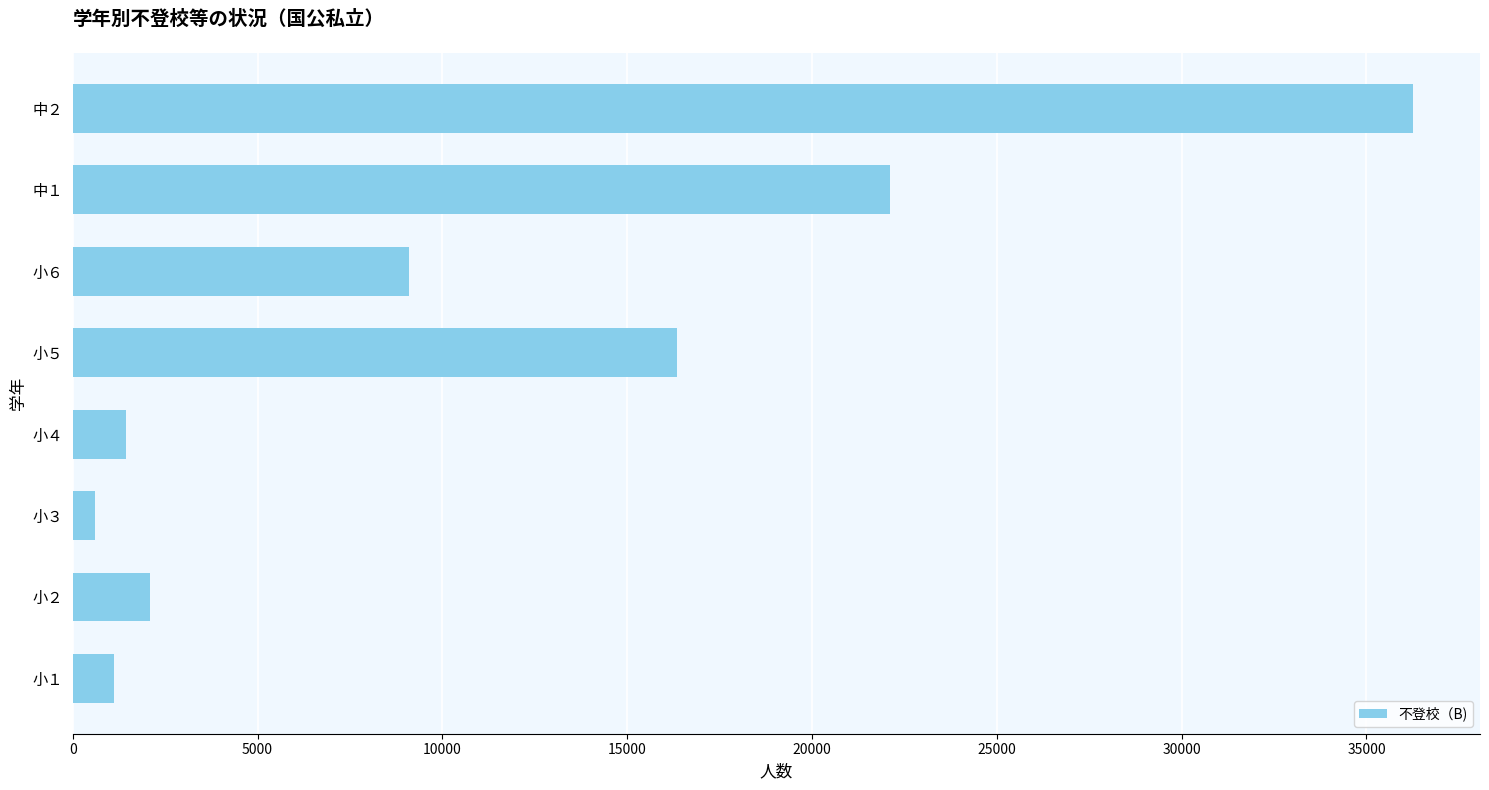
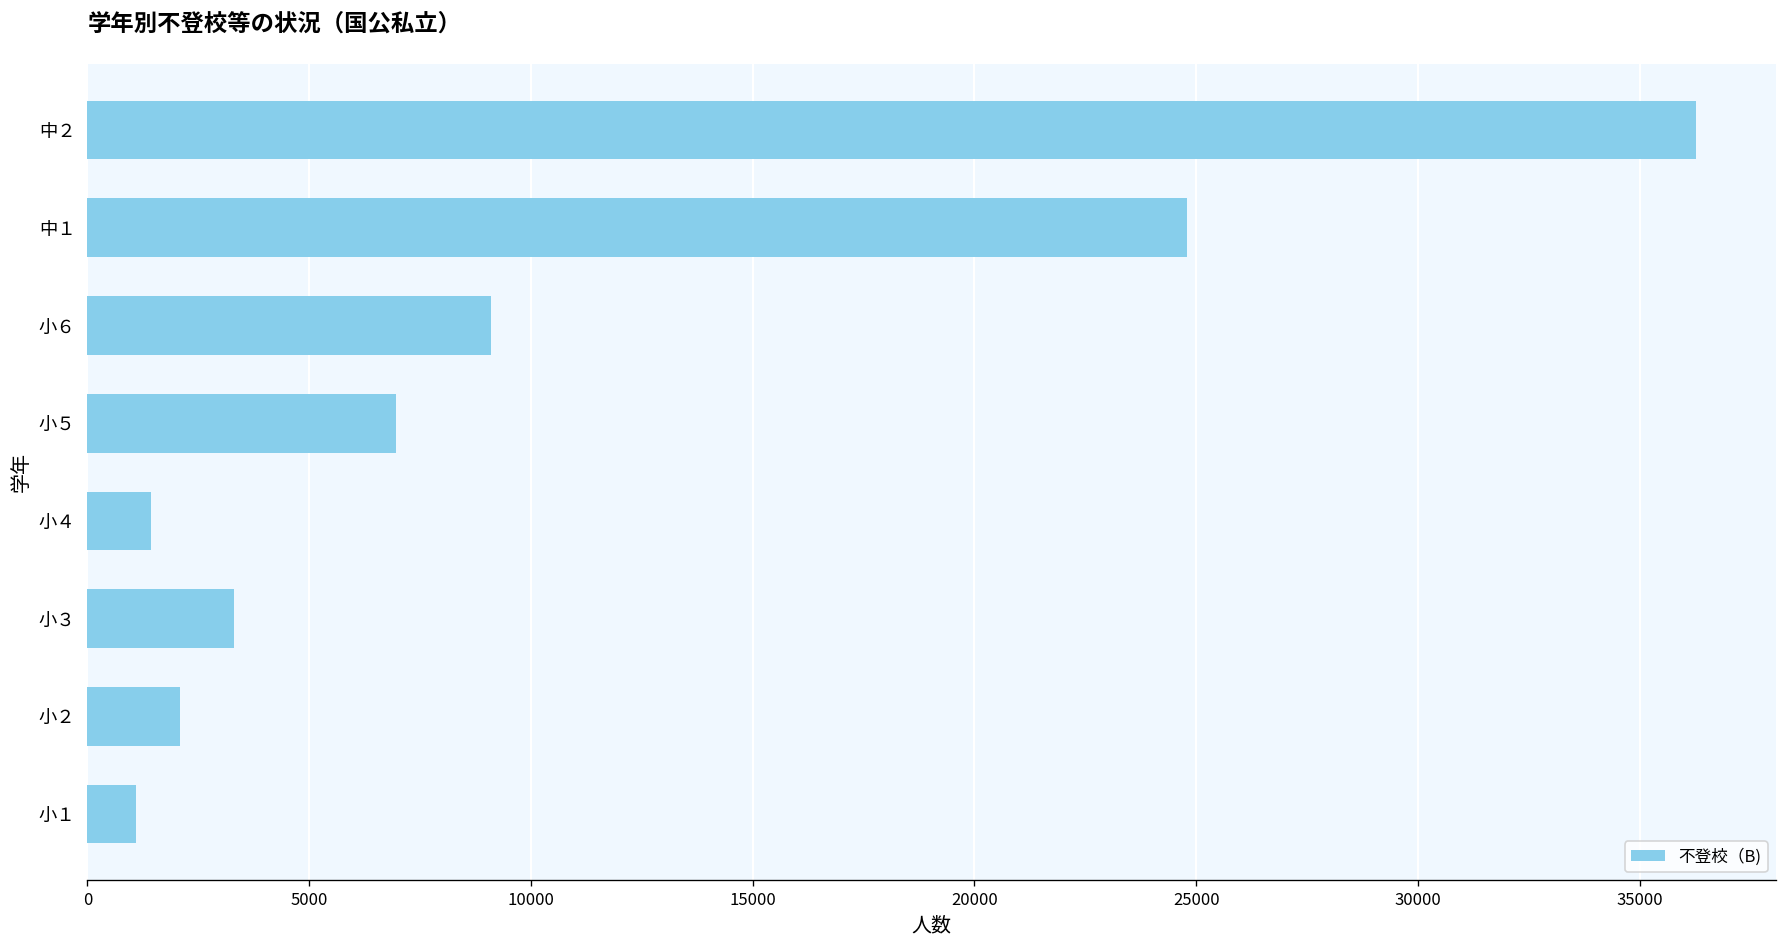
  {
    "中２": 36300,
-   "中１": 22100,
+   "中１": 24800,
    "小６": 9100,
-   "小５": 16300,
+   "小５": 7000,
    "小４": 1400,
-   "小３": 600,
+   "小３": 3300,
    "小２": 2100,
    "小１": 1100
  }
